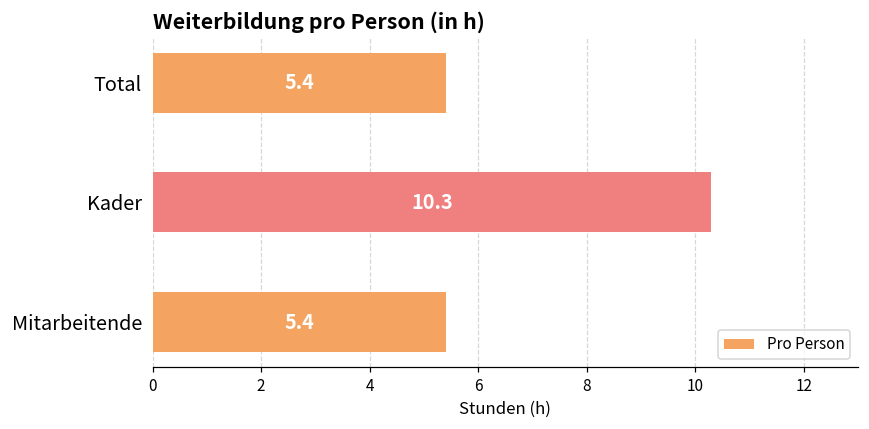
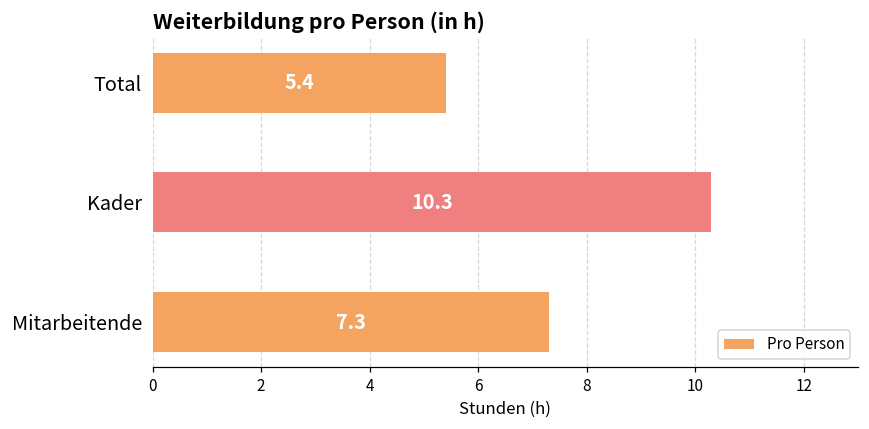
  {
    "Total": 5.4,
    "Kader": 10.3,
-   "Mitarbeitende": 5.4
+   "Mitarbeitende": 7.3
  }
